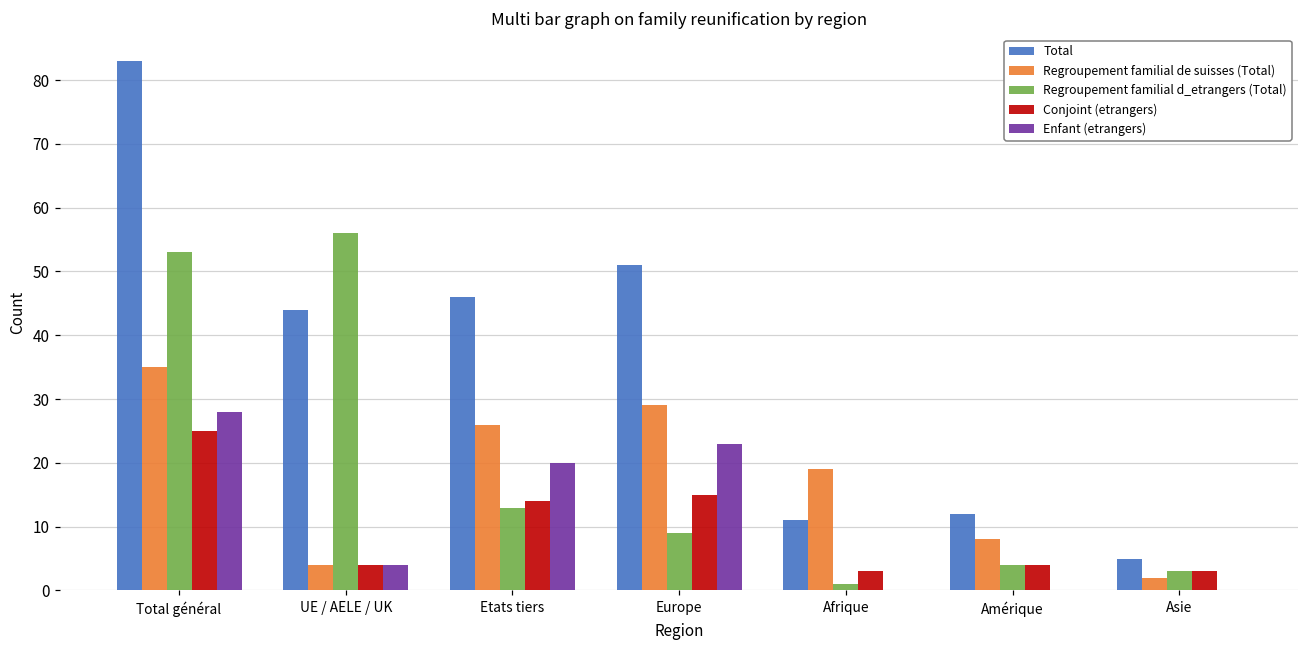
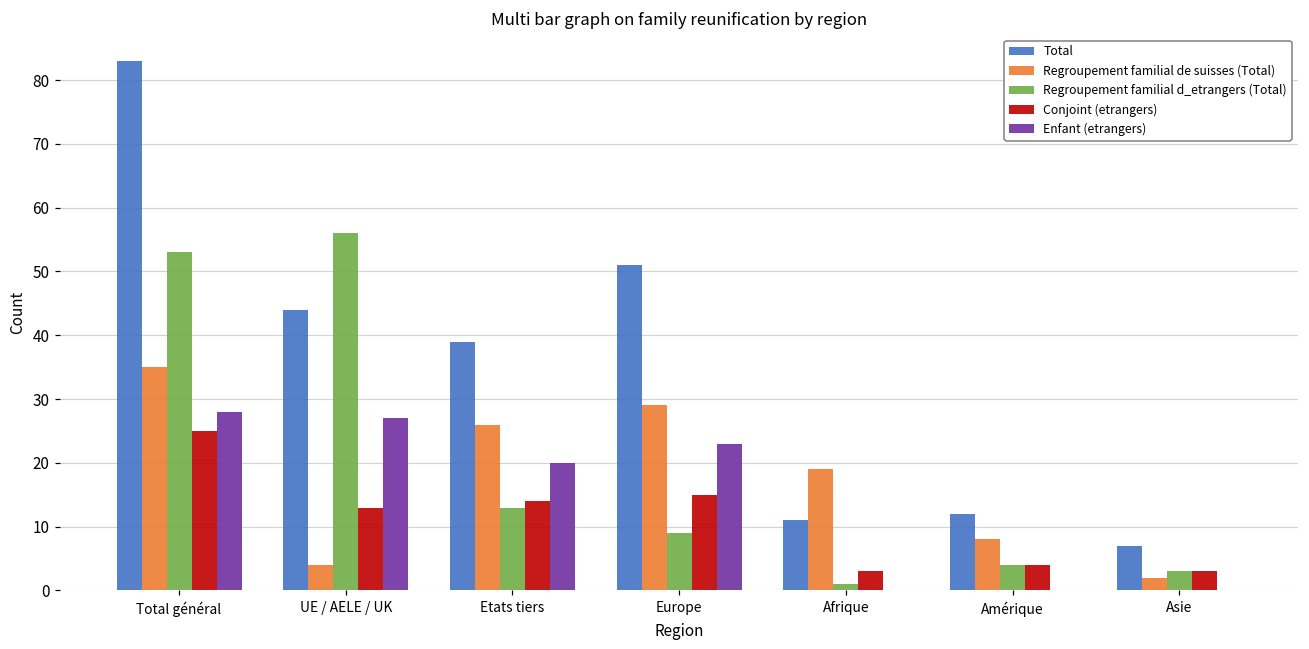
  {
    "Total": {
      "Total général": 83,
      "UE / AELE / UK": 44,
-     "Etats tiers": 46,
+     "Etats tiers": 39,
      "Europe": 51,
      "Afrique": 11,
      "Amérique": 12,
-     "Asie": 5
+     "Asie": 7
    },
    "Regroupement familial de suisses (Total)": {
      "Total général": 35,
      "UE / AELE / UK": 4,
      "Etats tiers": 26,
      "Europe": 29,
      "Afrique": 19,
      "Amérique": 8,
      "Asie": 2
    },
    "Regroupement familial d_etrangers (Total)": {
      "Total général": 53,
      "UE / AELE / UK": 56,
      "Etats tiers": 13,
      "Europe": 9,
      "Afrique": 1,
      "Amérique": 4,
      "Asie": 3
    },
    "Conjoint (etrangers)": {
      "Total général": 25,
-     "UE / AELE / UK": 4,
+     "UE / AELE / UK": 13,
      "Etats tiers": 14,
      "Europe": 15,
      "Afrique": 3,
      "Amérique": 4,
      "Asie": 3
    },
    "Enfant (etrangers)": {
      "Total général": 28,
-     "UE / AELE / UK": 4,
+     "UE / AELE / UK": 27,
      "Etats tiers": 20,
      "Europe": 23,
      "Afrique": 0,
      "Amérique": 0,
      "Asie": 0
    }
  }
